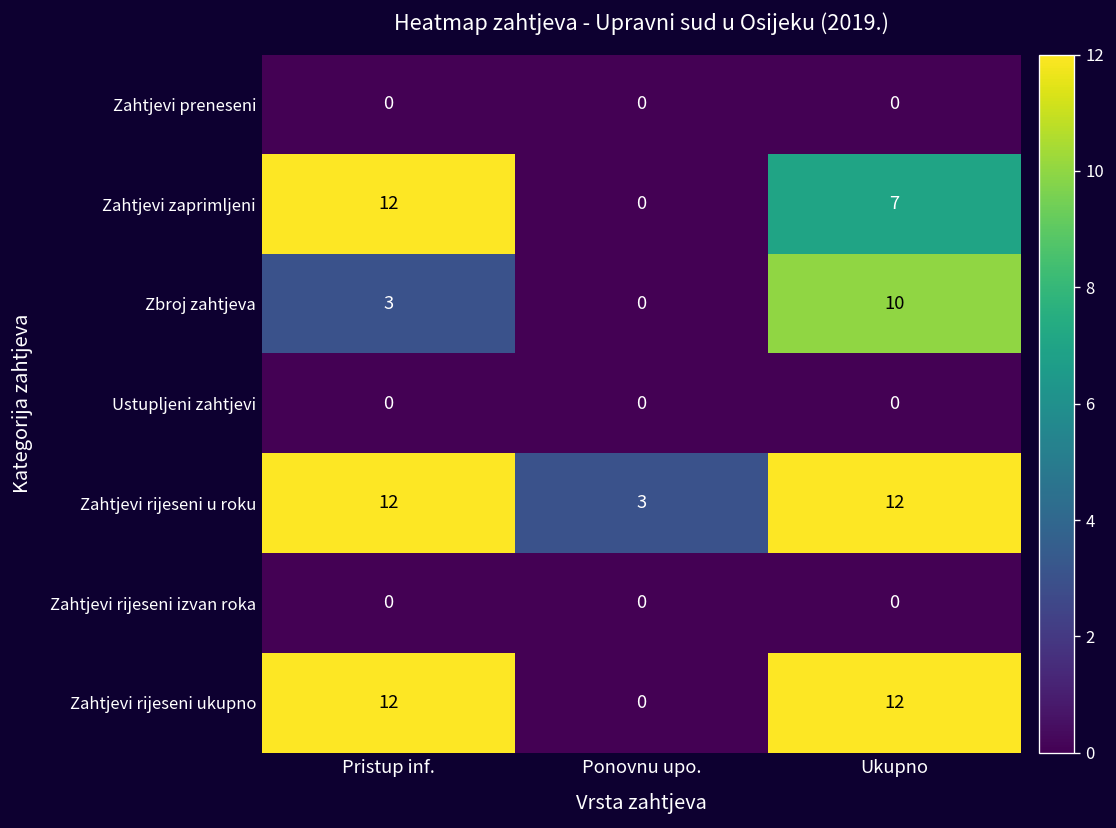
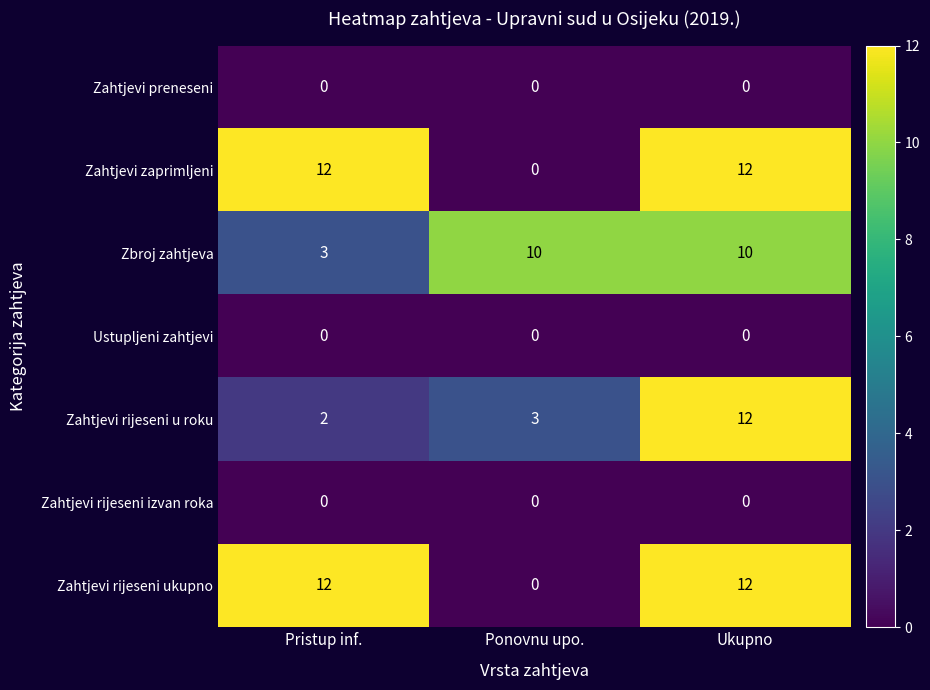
  {
    "Zahtjevi preneseni": {
      "Pristup inf.": 0,
      "Ponovnu upo.": 0,
      "Ukupno": 0
    },
    "Zahtjevi zaprimljeni": {
      "Pristup inf.": 12,
      "Ponovnu upo.": 0,
-     "Ukupno": 7
+     "Ukupno": 12
    },
    "Zbroj zahtjeva": {
      "Pristup inf.": 3,
-     "Ponovnu upo.": 0,
+     "Ponovnu upo.": 10,
      "Ukupno": 10
    },
    "Ustupljeni zahtjevi": {
      "Pristup inf.": 0,
      "Ponovnu upo.": 0,
      "Ukupno": 0
    },
    "Zahtjevi rijeseni u roku": {
-     "Pristup inf.": 12,
+     "Pristup inf.": 2,
      "Ponovnu upo.": 3,
      "Ukupno": 12
    },
    "Zahtjevi rijeseni izvan roka": {
      "Pristup inf.": 0,
      "Ponovnu upo.": 0,
      "Ukupno": 0
    },
    "Zahtjevi rijeseni ukupno": {
      "Pristup inf.": 12,
      "Ponovnu upo.": 0,
      "Ukupno": 12
    }
  }
